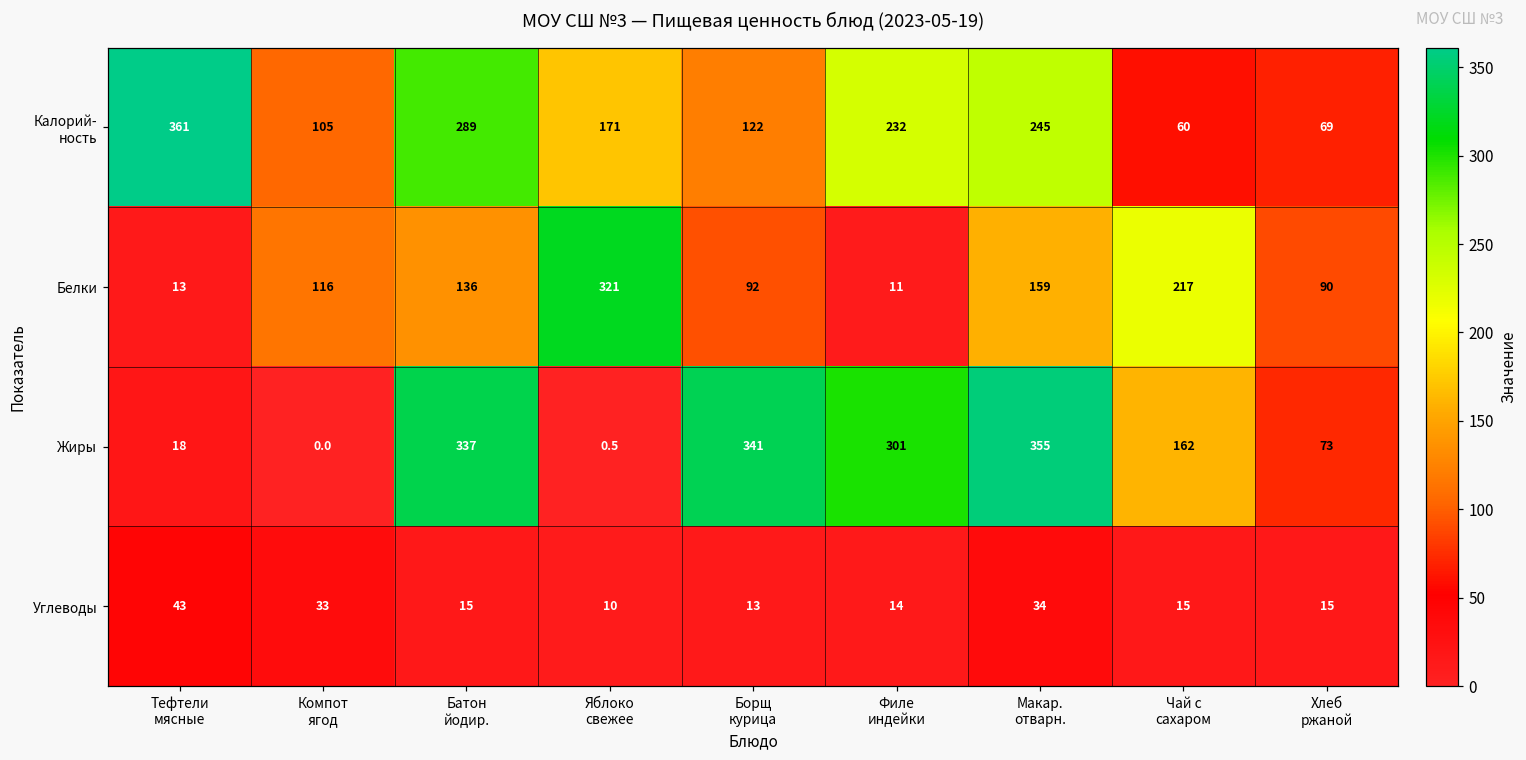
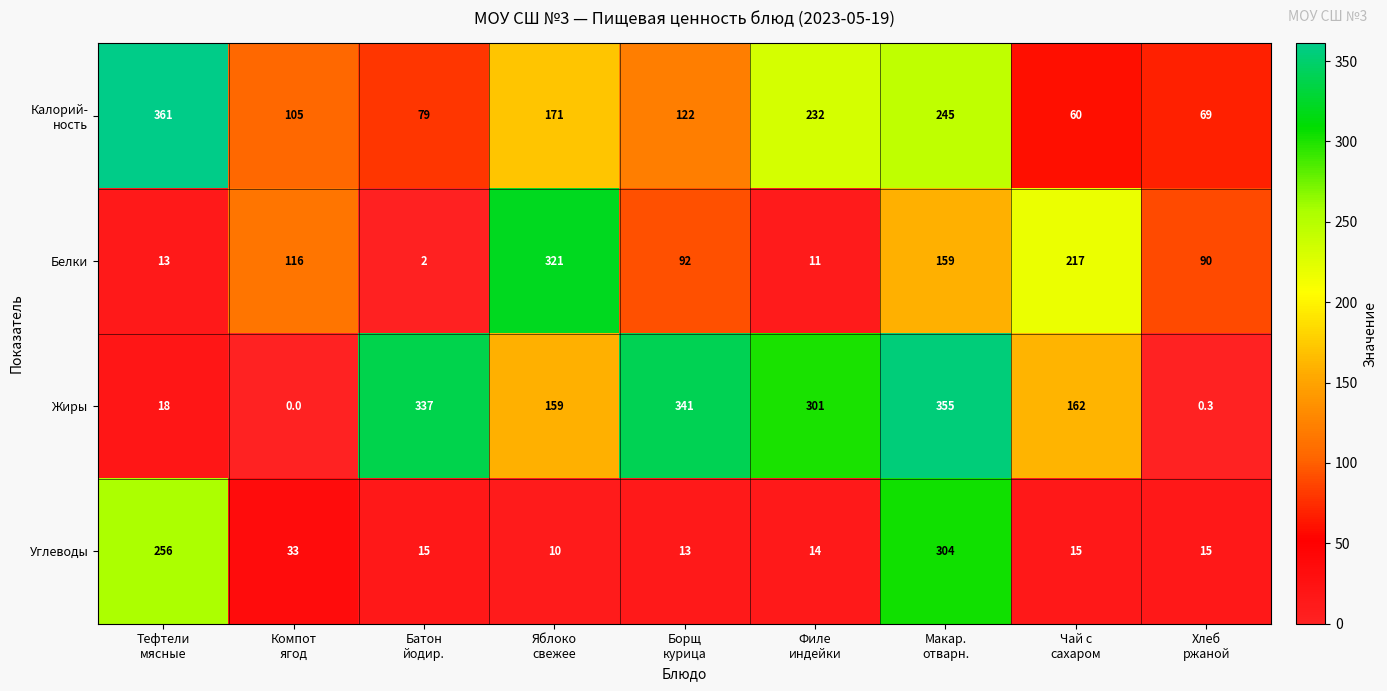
  {
    "Калорий- ность": {
      "Тефтели мясные": 361,
      "Компот ягод": 105,
-     "Батон йодир.": 289,
+     "Батон йодир.": 79,
      "Яблоко свежее": 171,
      "Борщ курица": 122,
      "Филе индейки": 232,
      "Макар. отварн.": 245,
      "Чай с сахаром": 60,
      "Хлеб ржаной": 69
    },
    "Белки": {
      "Тефтели мясные": 13,
      "Компот ягод": 116,
-     "Батон йодир.": 136,
+     "Батон йодир.": 2,
      "Яблоко свежее": 321,
      "Борщ курица": 92,
      "Филе индейки": 11,
      "Макар. отварн.": 159,
      "Чай с сахаром": 217,
      "Хлеб ржаной": 90
    },
    "Жиры": {
      "Тефтели мясные": 18,
      "Компот ягод": 0.0,
      "Батон йодир.": 337,
-     "Яблоко свежее": 0.5,
+     "Яблоко свежее": 159,
      "Борщ курица": 341,
      "Филе индейки": 301,
      "Макар. отварн.": 355,
      "Чай с сахаром": 162,
-     "Хлеб ржаной": 73
+     "Хлеб ржаной": 0.3
    },
    "Углеводы": {
-     "Тефтели мясные": 43,
+     "Тефтели мясные": 256,
      "Компот ягод": 33,
      "Батон йодир.": 15,
      "Яблоко свежее": 10,
      "Борщ курица": 13,
      "Филе индейки": 14,
-     "Макар. отварн.": 34,
+     "Макар. отварн.": 304,
      "Чай с сахаром": 15,
      "Хлеб ржаной": 15
    }
  }
